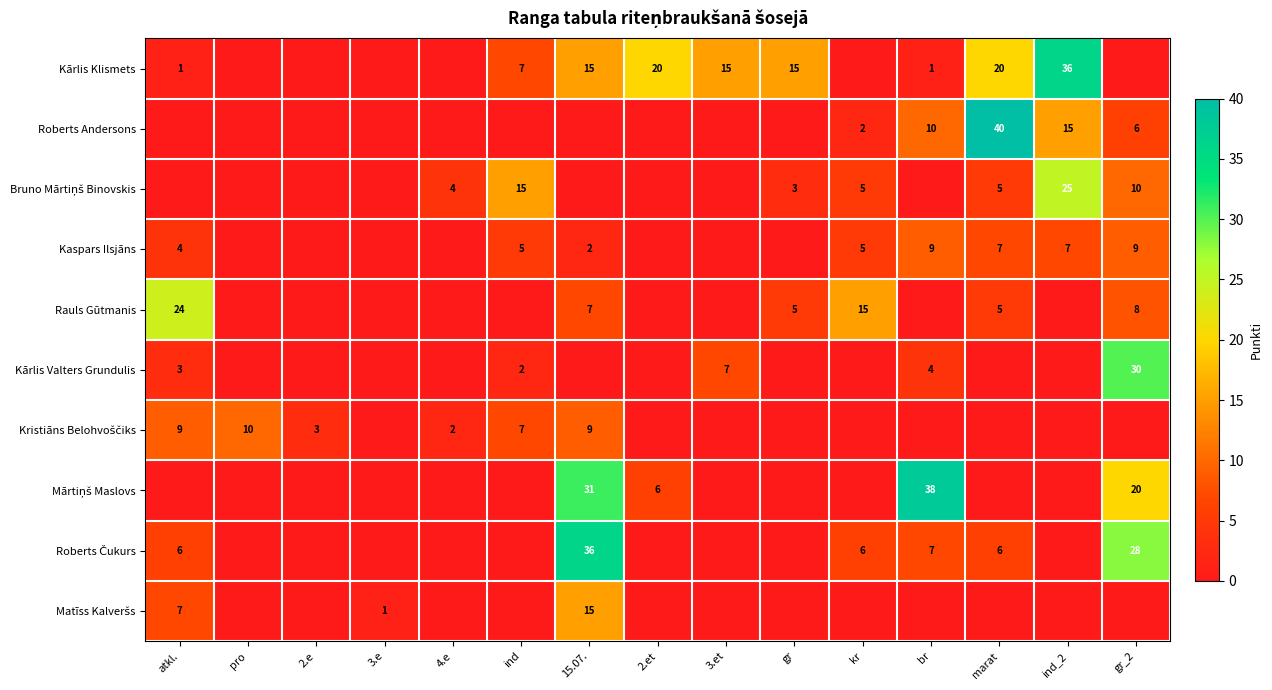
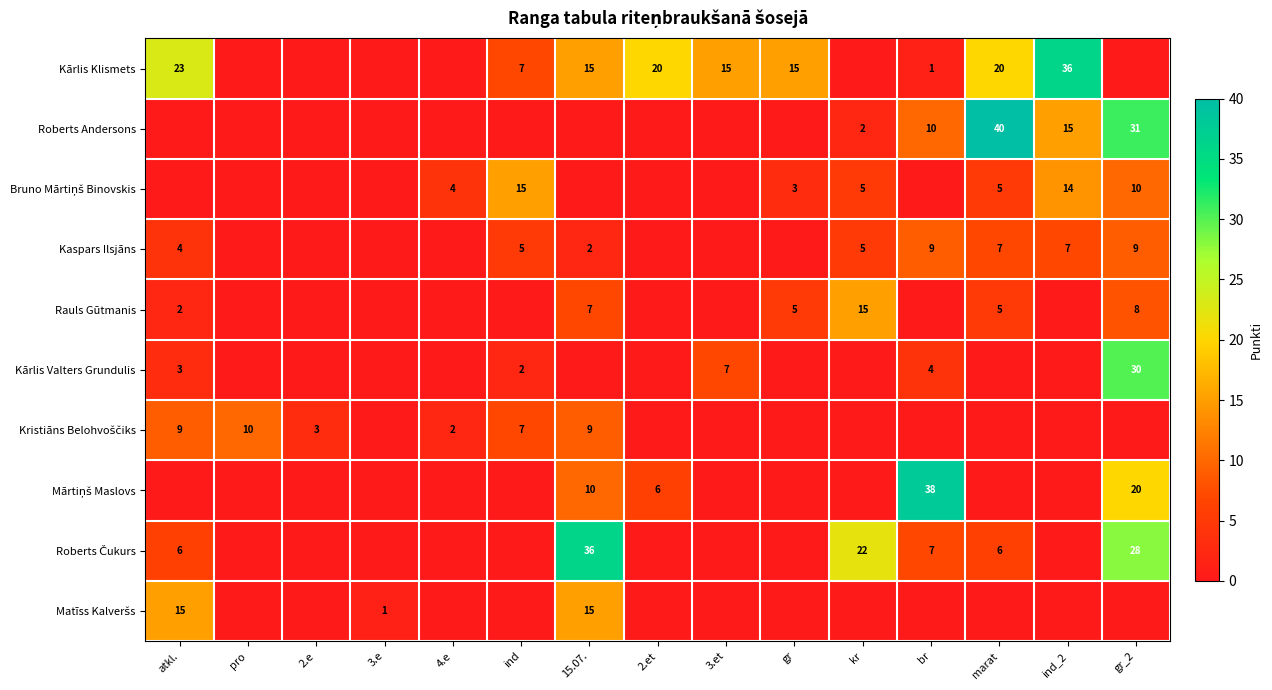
  {
    "Kārlis Klismets": {
-     "atkl.": 1,
+     "atkl.": 23,
      "ind": 7,
      "15.07.": 15,
      "2.et": 20,
      "3.et": 15,
      "gr": 15,
      "br": 1,
      "marat": 20,
      "ind_2": 36
    },
    "Roberts Andersons": {
      "kr": 2,
      "br": 10,
      "marat": 40,
      "ind_2": 15,
-     "gr_2": 6
+     "gr_2": 31
    },
    "Bruno Mārtiņš Binovskis": {
      "4.e": 4,
      "ind": 15,
      "gr": 3,
      "kr": 5,
      "marat": 5,
-     "ind_2": 25,
+     "ind_2": 14,
      "gr_2": 10
    },
    "Kaspars Ilsjāns": {
      "atkl.": 4,
      "ind": 5,
      "15.07.": 2,
      "kr": 5,
      "br": 9,
      "marat": 7,
      "ind_2": 7,
      "gr_2": 9
    },
    "Rauls Gūtmanis": {
-     "atkl.": 24,
+     "atkl.": 2,
      "15.07.": 7,
      "gr": 5,
      "kr": 15,
      "marat": 5,
      "gr_2": 8
    },
    "Kārlis Valters Grundulis": {
      "atkl.": 3,
      "ind": 2,
      "3.et": 7,
      "br": 4,
      "gr_2": 30
    },
    "Kristiāns Belohvoščiks": {
      "atkl.": 9,
      "pro": 10,
      "2.e": 3,
      "4.e": 2,
      "ind": 7,
      "15.07.": 9
    },
    "Mārtiņš Maslovs": {
-     "15.07.": 31,
+     "15.07.": 10,
      "2.et": 6,
      "br": 38,
      "gr_2": 20
    },
    "Roberts Čukurs": {
      "atkl.": 6,
      "15.07.": 36,
-     "kr": 6,
+     "kr": 22,
      "br": 7,
      "marat": 6,
      "gr_2": 28
    },
    "Matīss Kalveršs": {
-     "atkl.": 7,
+     "atkl.": 15,
      "3.e": 1,
      "15.07.": 15
    }
  }
